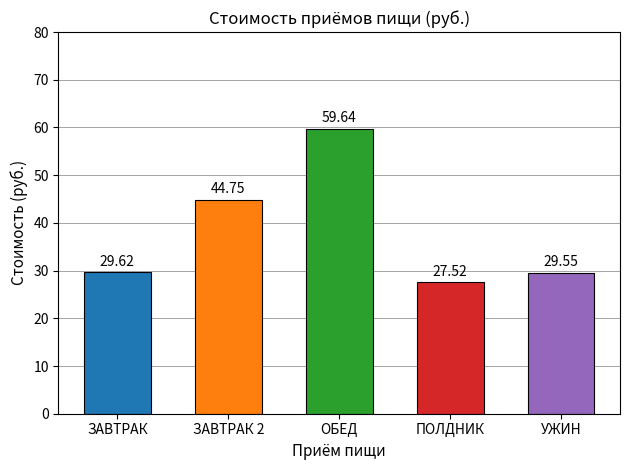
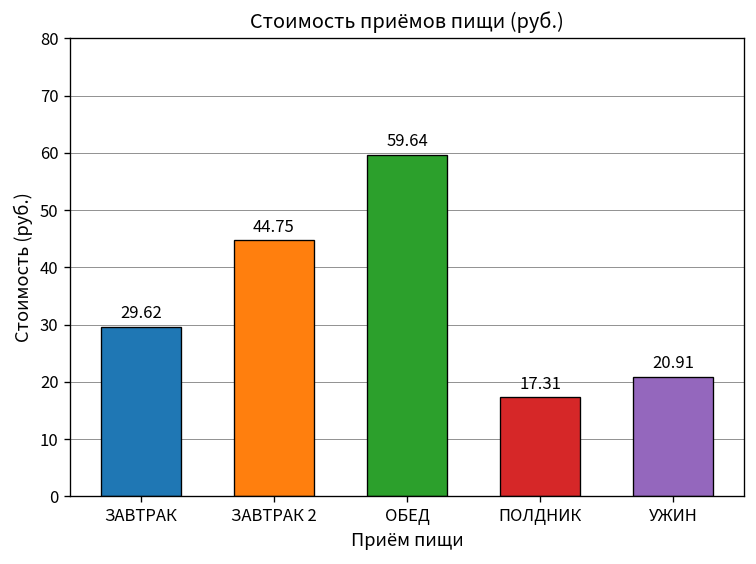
  {
    "ЗАВТРАК": 29.62,
    "ЗАВТРАК 2": 44.75,
    "ОБЕД": 59.64,
-   "ПОЛДНИК": 27.52,
-   "УЖИН": 29.55
+   "ПОЛДНИК": 17.31,
+   "УЖИН": 20.91
  }
